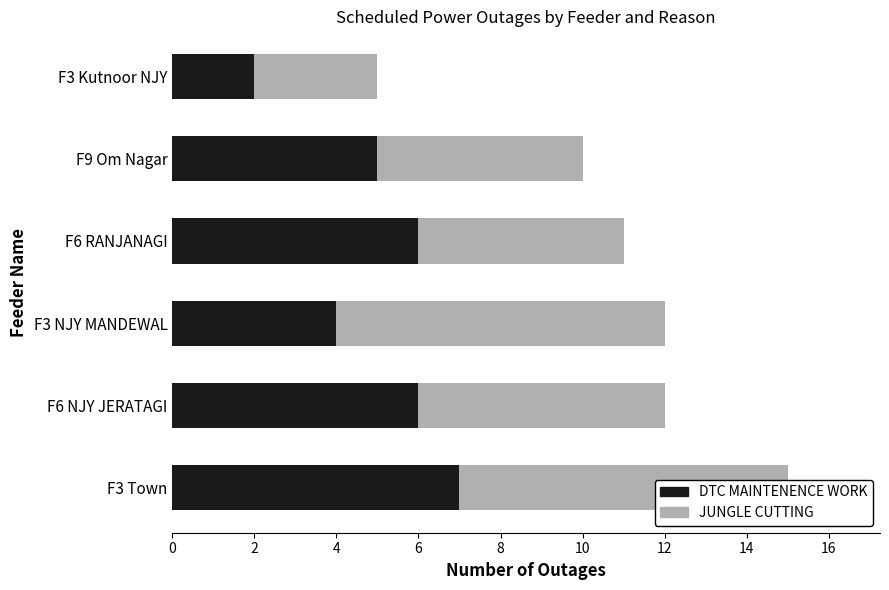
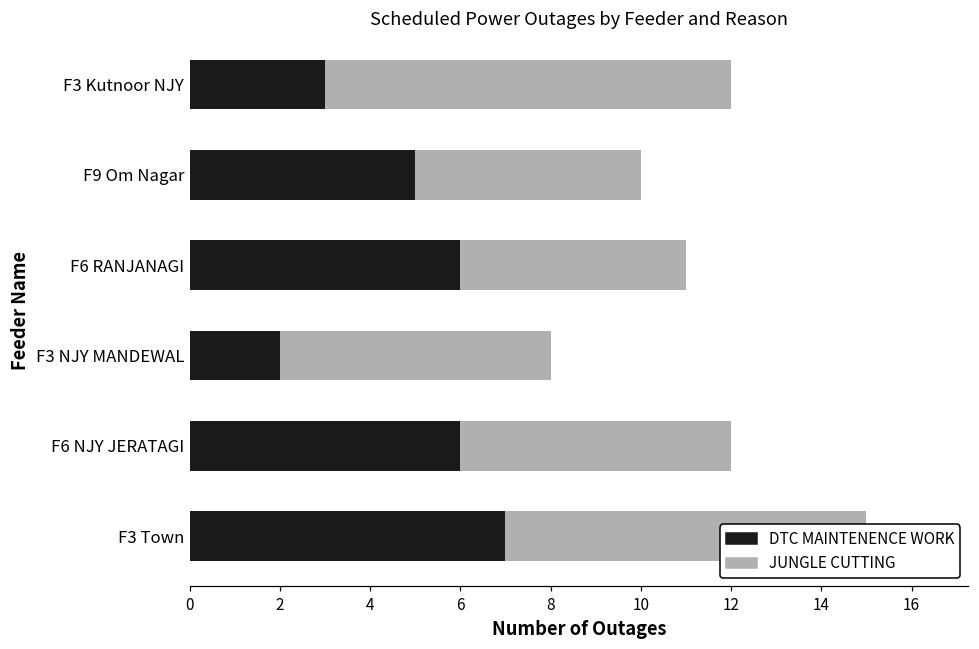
  {
    "DTC MAINTENENCE WORK": {
-     "F3 Kutnoor NJY": 2,
+     "F3 Kutnoor NJY": 3,
      "F9 Om Nagar": 5,
      "F6 RANJANAGI": 6,
-     "F3 NJY MANDEWAL": 4,
+     "F3 NJY MANDEWAL": 2,
      "F6 NJY JERATAGI": 6,
      "F3 Town": 7
    },
    "JUNGLE CUTTING": {
-     "F3 Kutnoor NJY": 3,
+     "F3 Kutnoor NJY": 9,
      "F9 Om Nagar": 5,
      "F6 RANJANAGI": 5,
-     "F3 NJY MANDEWAL": 8,
+     "F3 NJY MANDEWAL": 6,
      "F6 NJY JERATAGI": 6
    }
  }
